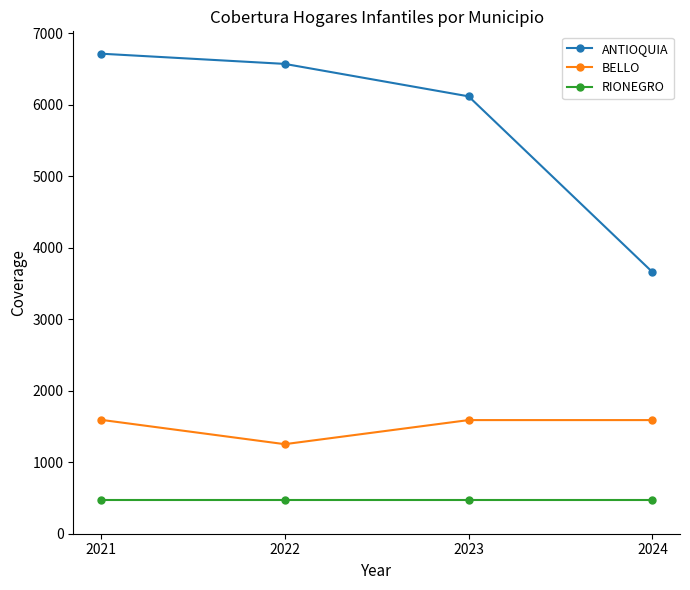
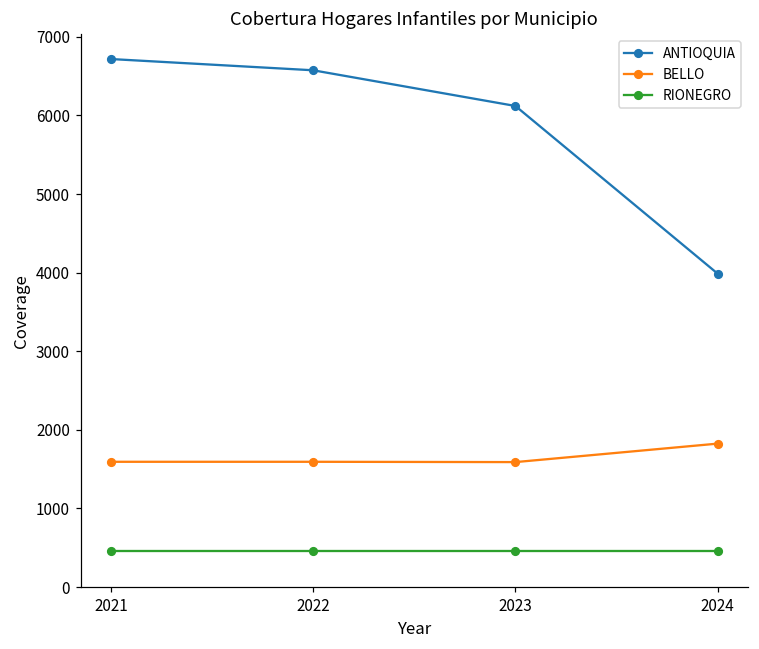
  {
    "ANTIOQUIA": {
      "2021": 6700,
      "2022": 6600,
      "2023": 6100,
-     "2024": 3700
+     "2024": 4000
    },
    "BELLO": {
      "2021": 1600,
-     "2022": 1300,
+     "2022": 1600,
      "2023": 1600,
-     "2024": 1600
+     "2024": 1800
    },
    "RIONEGRO": {
      "2021": 500,
      "2022": 500,
      "2023": 500,
      "2024": 500
    }
  }
